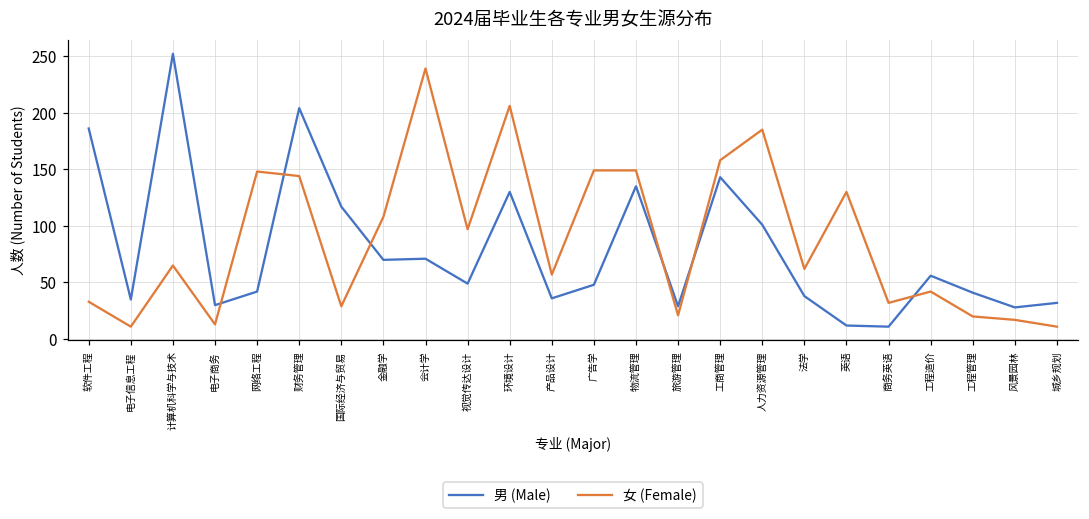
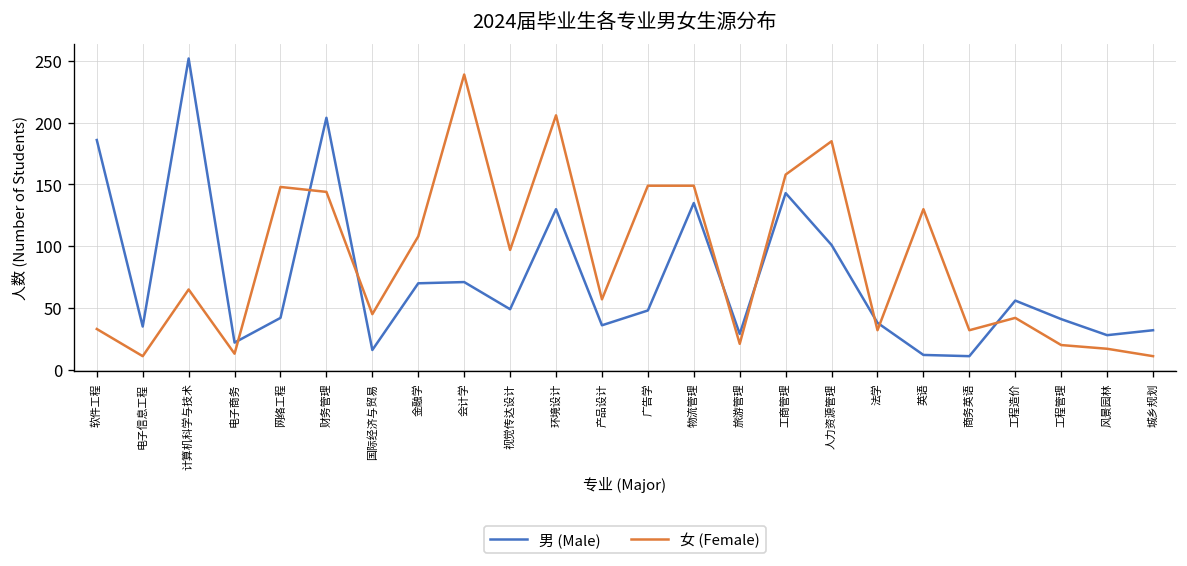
  {
    "男 (Male)": {
      "软件工程": 186,
      "电子信息工程": 35,
      "计算机科学与技术": 252,
-     "电子商务": 30,
+     "电子商务": 22,
      "网络工程": 42,
      "财务管理": 204,
-     "国际经济与贸易": 117,
+     "国际经济与贸易": 16,
      "金融学": 70,
      "会计学": 71,
      "视觉传达设计": 49,
      "环境设计": 130,
      "产品设计": 36,
      "广告学": 48,
      "物流管理": 135,
      "旅游管理": 29,
      "工商管理": 143,
      "人力资源管理": 101,
      "法学": 38,
      "英语": 12,
      "商务英语": 11,
      "工程造价": 56,
      "工程管理": 41,
      "风景园林": 28,
      "城乡规划": 32
    },
    "女 (Female)": {
      "软件工程": 33,
      "电子信息工程": 11,
      "计算机科学与技术": 65,
      "电子商务": 13,
      "网络工程": 148,
      "财务管理": 144,
-     "国际经济与贸易": 29,
+     "国际经济与贸易": 45,
      "金融学": 108,
      "会计学": 239,
      "视觉传达设计": 97,
      "环境设计": 206,
      "产品设计": 57,
      "广告学": 149,
      "物流管理": 149,
      "旅游管理": 21,
      "工商管理": 158,
      "人力资源管理": 185,
-     "法学": 62,
+     "法学": 32,
      "英语": 130,
      "商务英语": 32,
      "工程造价": 42,
      "工程管理": 20,
      "风景园林": 17,
      "城乡规划": 11
    }
  }
